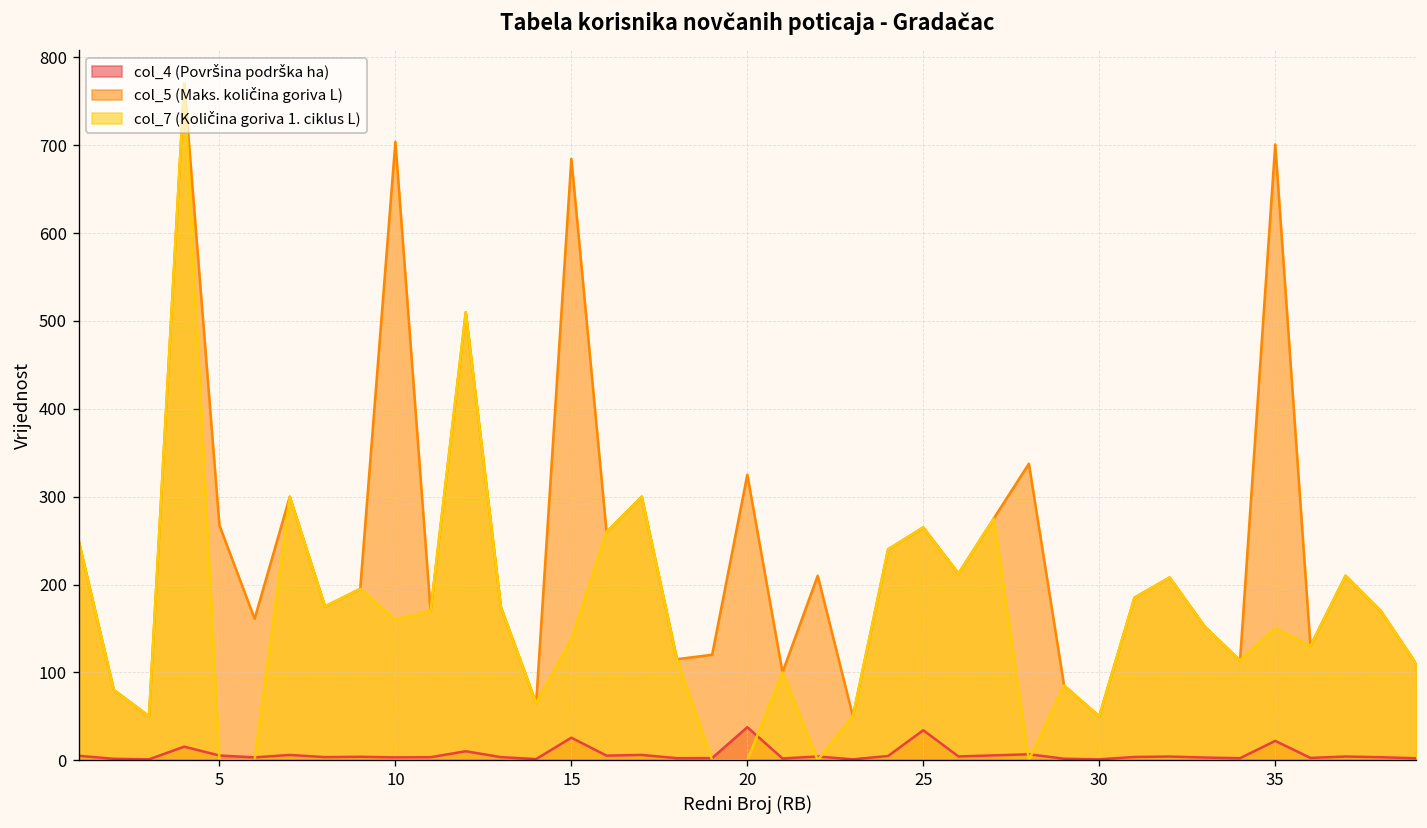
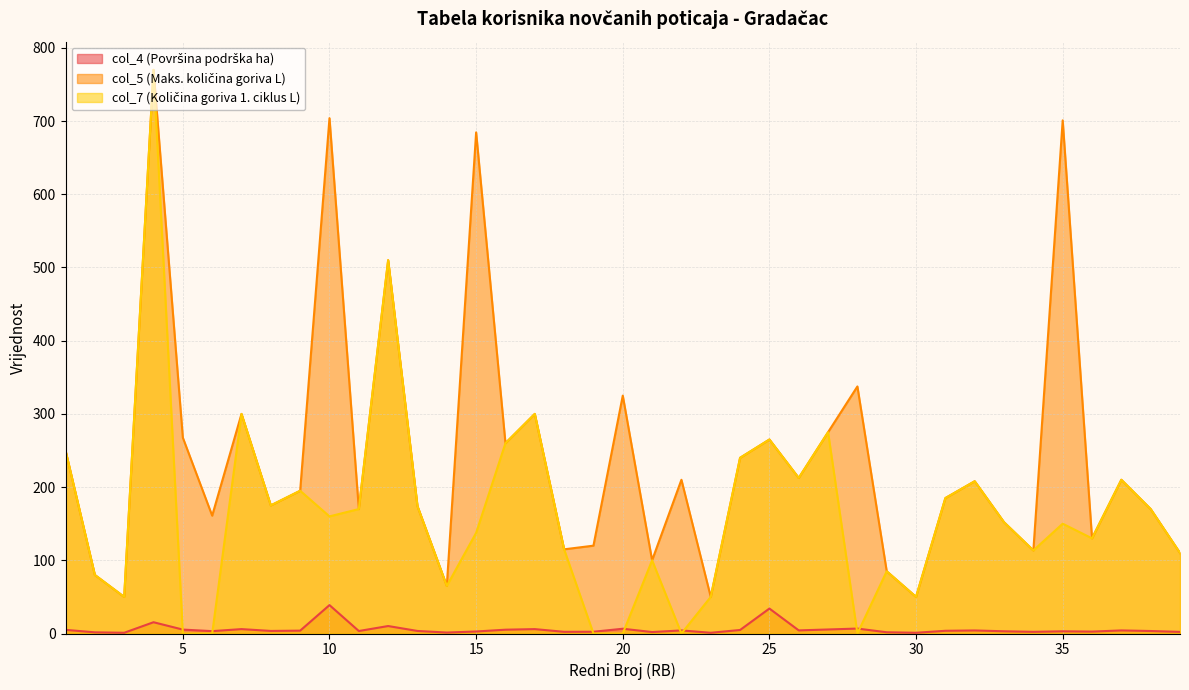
  {
    "col_4 (Površina podrška ha)": {
      "5": 10,
-     "10": 0,
-     "15": 30,
-     "20": 40,
+     "10": 40,
+     "15": 0,
+     "20": 10,
      "25": 30,
      "30": 0,
-     "35": 20
+     "35": 0
    }
  }
